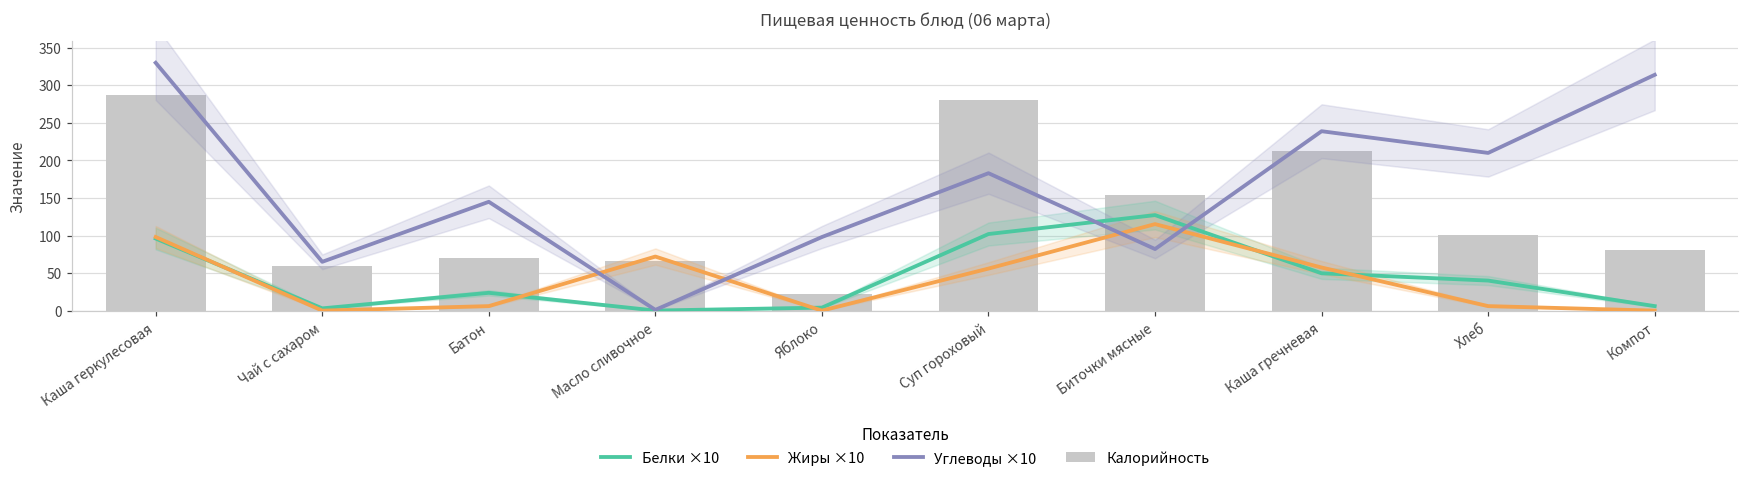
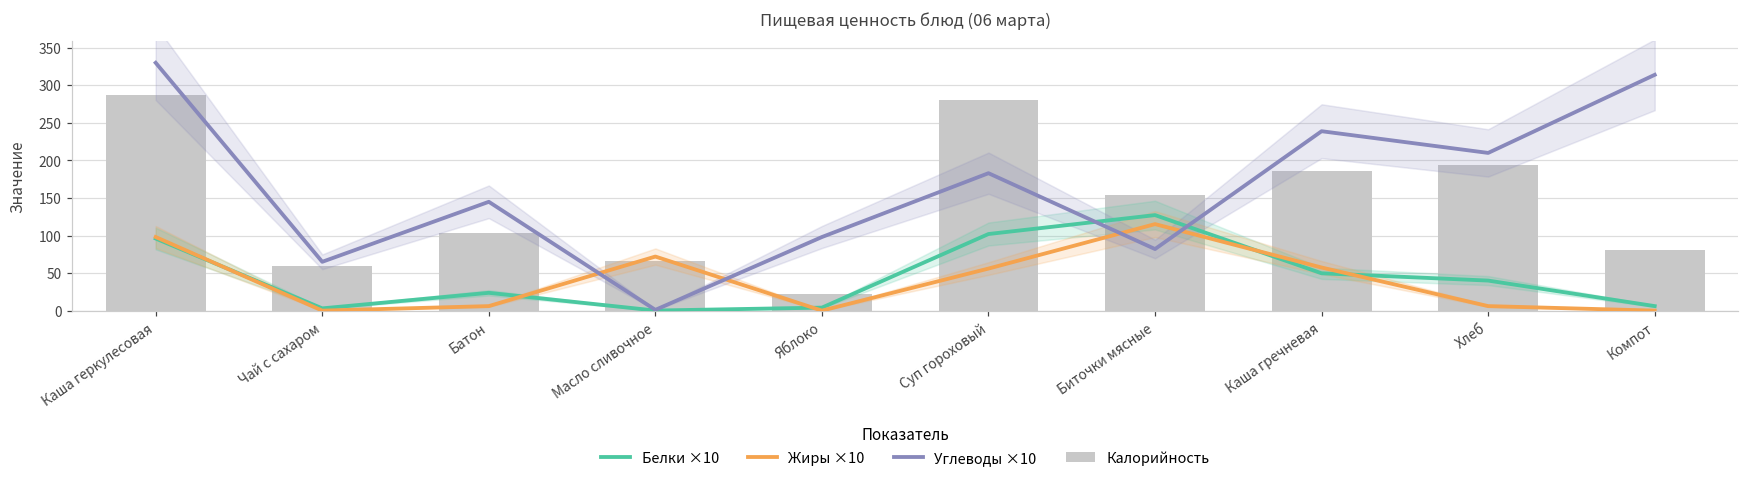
  {
    "Калорийность": {
      "Каша геркулесовая": 290,
      "Чай с сахаром": 60,
-     "Батон": 70,
+     "Батон": 100,
      "Масло сливочное": 70,
      "Яблоко": 20,
      "Суп гороховый": 280,
      "Биточки мясные": 150,
-     "Каша гречневая": 210,
-     "Хлеб": 100,
+     "Каша гречневая": 190,
+     "Хлеб": 190,
      "Компот": 80
    }
  }
